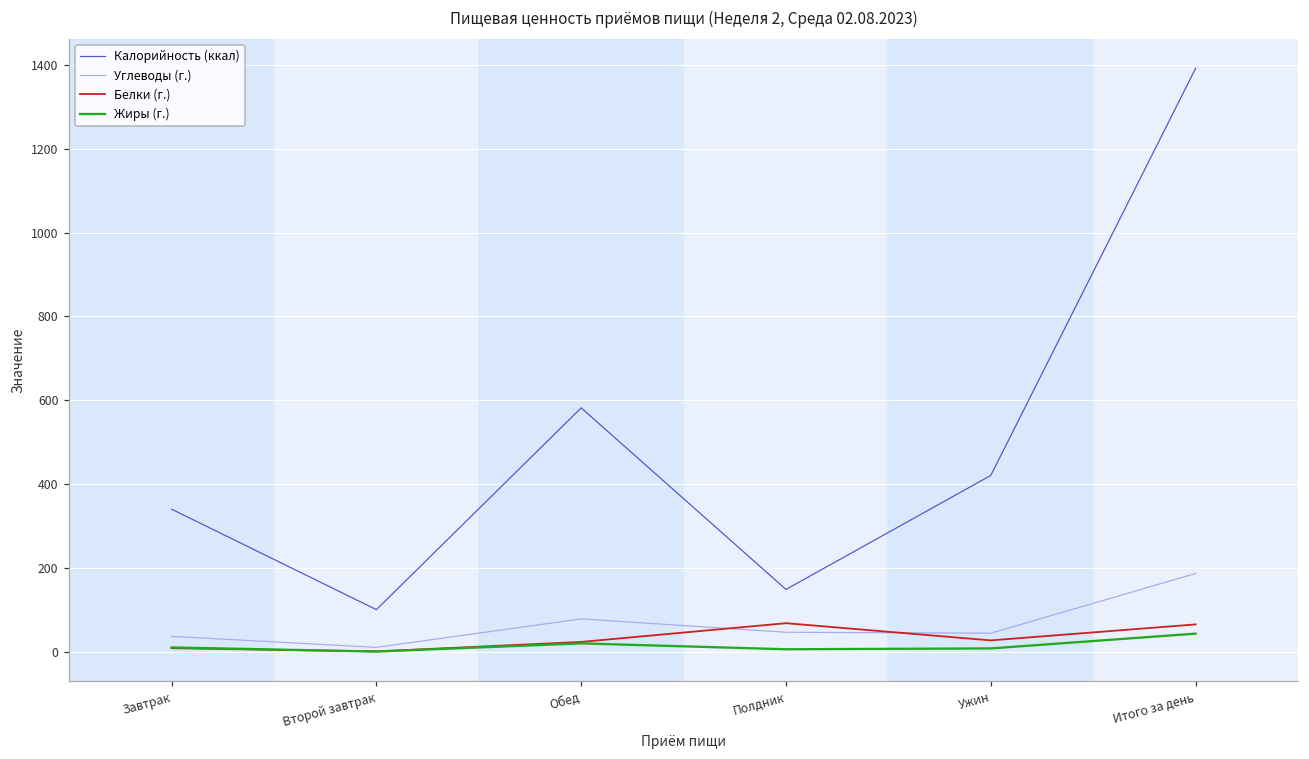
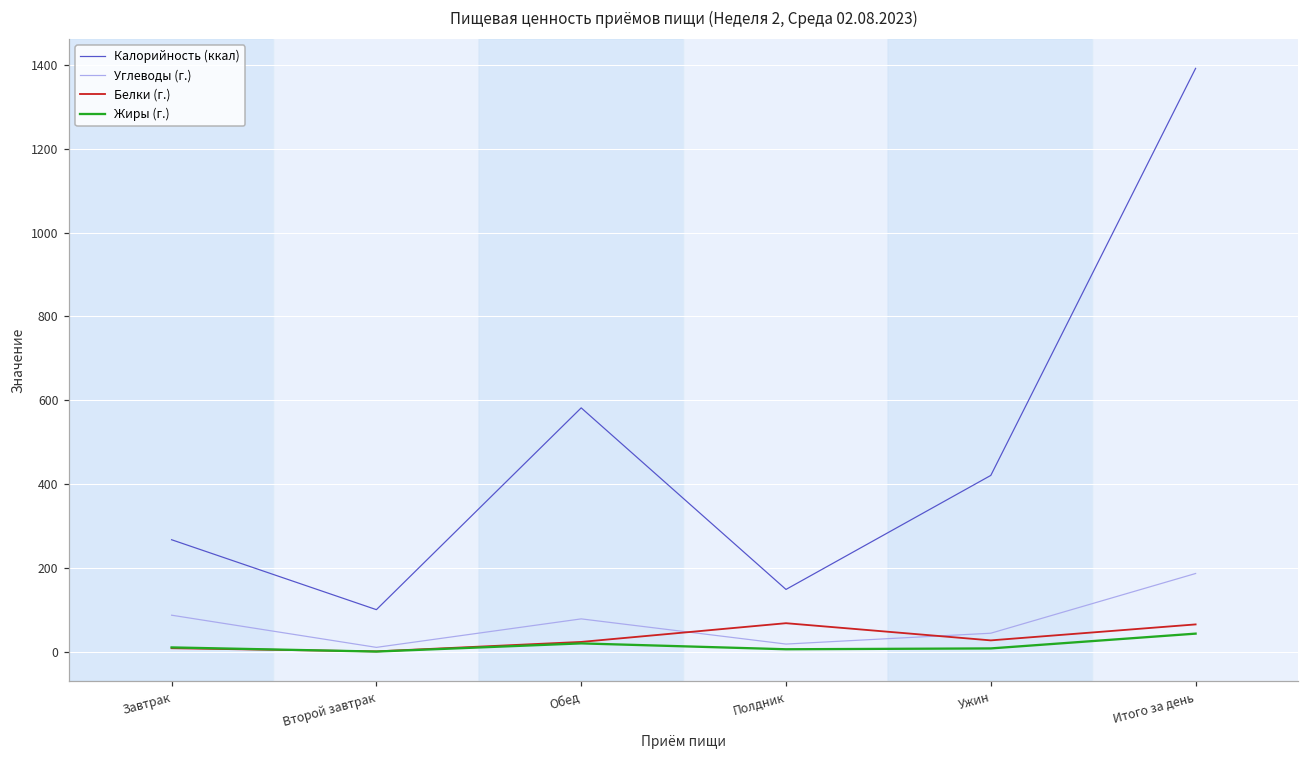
  {
    "Калорийность (ккал)": {
-     "Завтрак": 340,
+     "Завтрак": 270,
      "Второй завтрак": 100,
      "Обед": 580,
      "Полдник": 150,
      "Ужин": 420,
      "Итого за день": 1390
    },
    "Углеводы (г.)": {
-     "Завтрак": 40,
+     "Завтрак": 90,
      "Второй завтрак": 10,
      "Обед": 80,
-     "Полдник": 50,
+     "Полдник": 20,
      "Ужин": 40,
      "Итого за день": 190
    },
    "Белки (г.)": {
      "Полдник": 70,
      "Ужин": 30,
      "Итого за день": 60
    },
    "Жиры (г.)": {
      "Полдник": 10,
      "Ужин": 10,
      "Итого за день": 40
    }
  }
